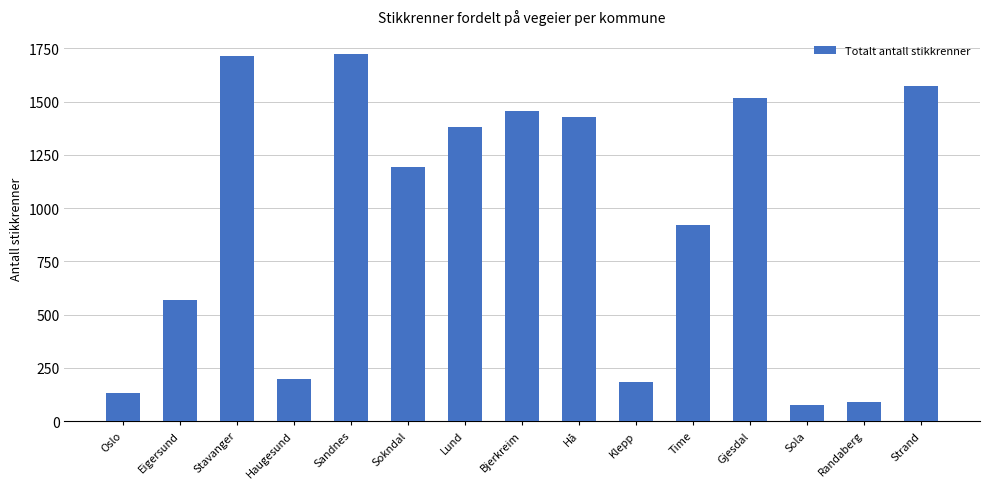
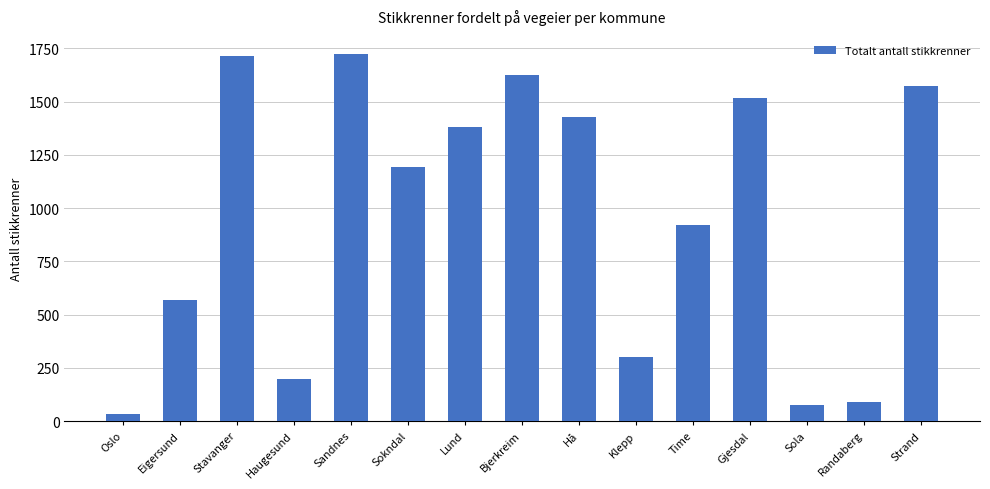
  {
-   "Oslo": 130,
+   "Oslo": 30,
    "Eigersund": 570,
    "Stavanger": 1720,
    "Haugesund": 200,
    "Sandnes": 1720,
    "Sokndal": 1200,
    "Lund": 1380,
-   "Bjerkreim": 1460,
+   "Bjerkreim": 1630,
    "Hå": 1430,
-   "Klepp": 190,
+   "Klepp": 300,
    "Time": 920,
    "Gjesdal": 1520,
    "Sola": 80,
    "Randaberg": 90,
    "Strand": 1570
  }
